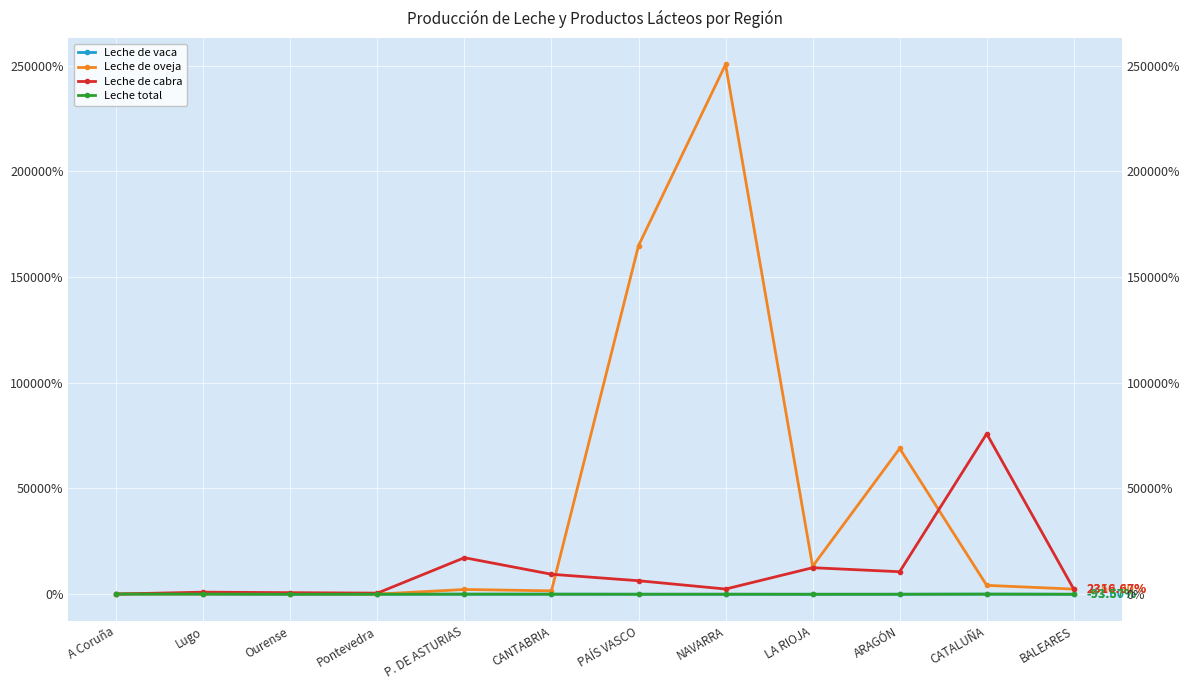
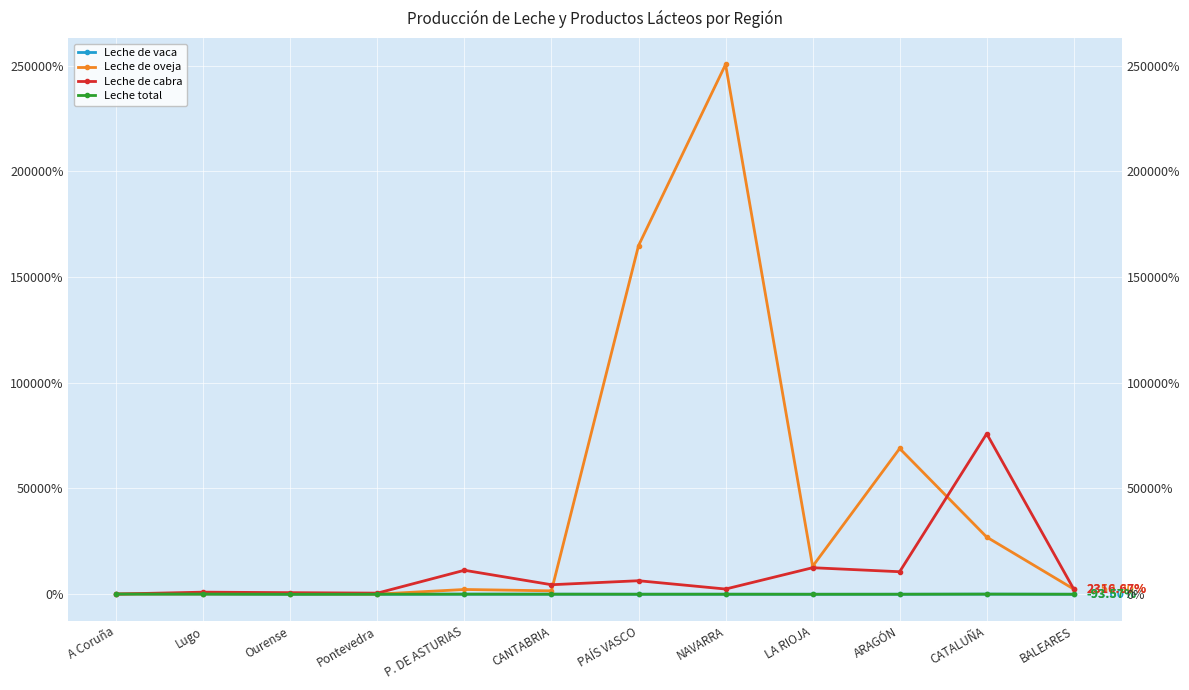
  {
    "Leche total": {
      "P. DE ASTURIAS": "0%",
      "CANTABRIA": "0%",
      "PAÍS VASCO": "0%",
      "NAVARRA": "0%",
      "LA RIOJA": "0%",
      "ARAGÓN": "0%",
      "CATALUÑA": "0%"
    },
    "Leche de oveja": {
      "P. DE ASTURIAS": "2000%",
      "CANTABRIA": "2000%",
      "PAÍS VASCO": "165000%",
      "NAVARRA": "251000%",
      "ARAGÓN": "69000%",
-     "CATALUÑA": "4000%"
+     "CATALUÑA": "27000%"
    },
    "Leche de cabra": {
-     "P. DE ASTURIAS": "17000%",
-     "CANTABRIA": "9000%",
+     "P. DE ASTURIAS": "11000%",
+     "CANTABRIA": "4000%",
      "PAÍS VASCO": "6000%",
      "NAVARRA": "2000%",
      "ARAGÓN": "11000%",
      "CATALUÑA": "76000%"
    }
  }
